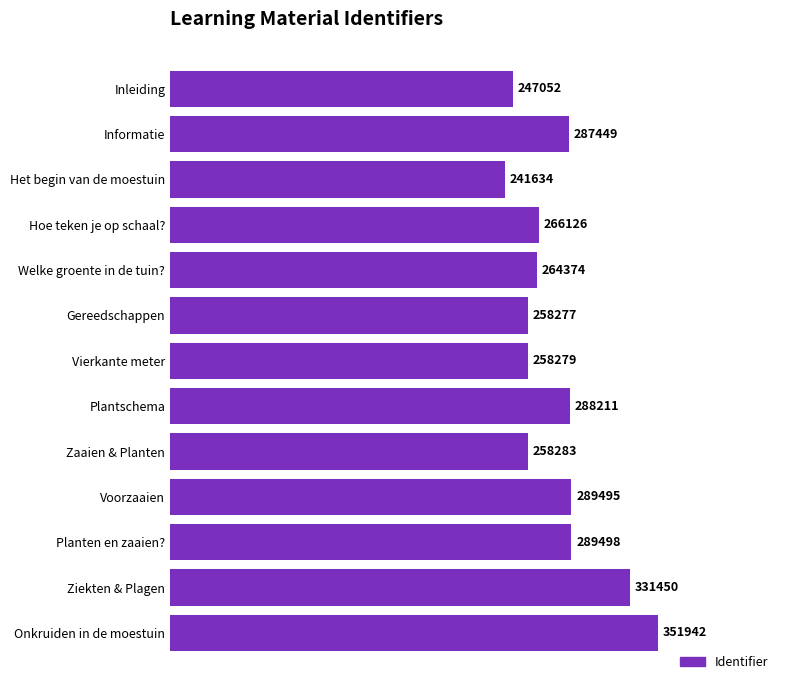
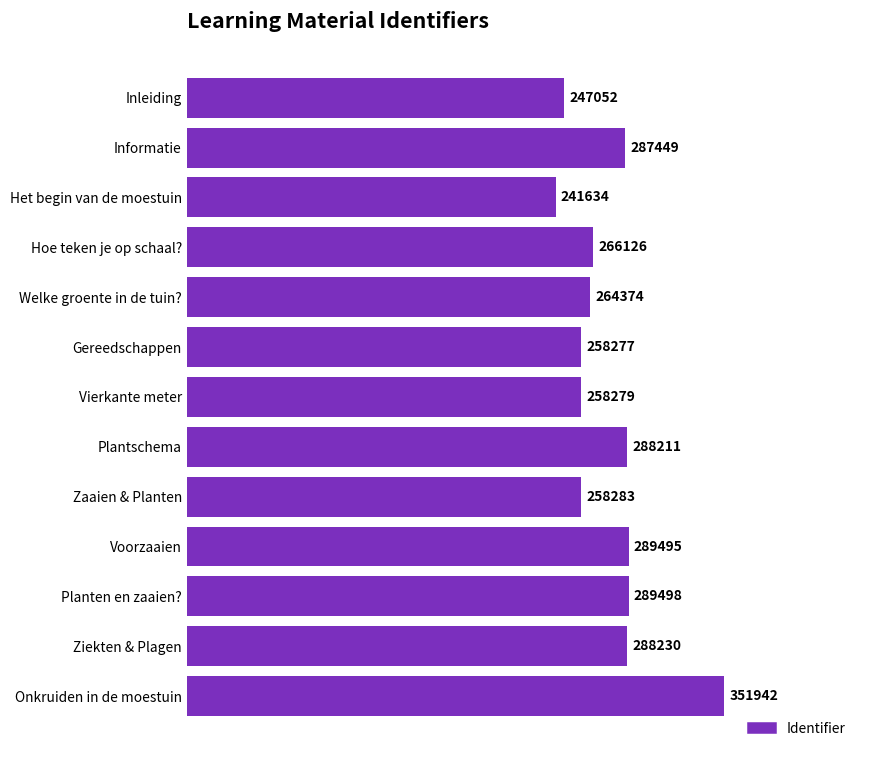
  {
    "Inleiding": 247052,
    "Informatie": 287449,
    "Het begin van de moestuin": 241634,
    "Hoe teken je op schaal?": 266126,
    "Welke groente in de tuin?": 264374,
    "Gereedschappen": 258277,
    "Vierkante meter": 258279,
    "Plantschema": 288211,
    "Zaaien & Planten": 258283,
    "Voorzaaien": 289495,
    "Planten en zaaien?": 289498,
-   "Ziekten & Plagen": 331450,
+   "Ziekten & Plagen": 288230,
    "Onkruiden in de moestuin": 351942
  }
